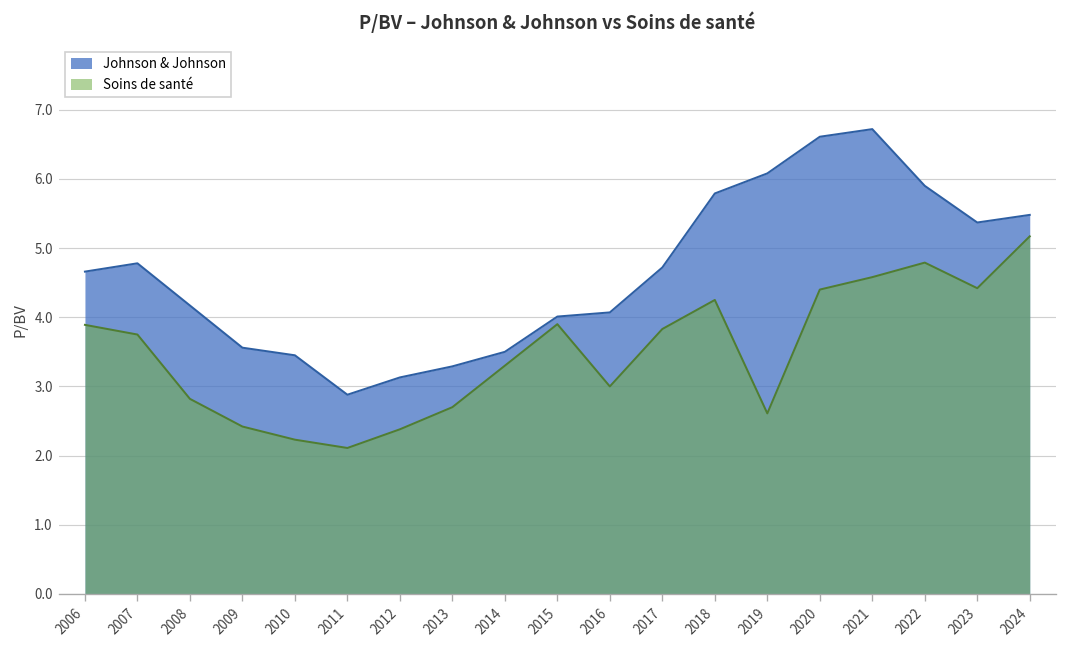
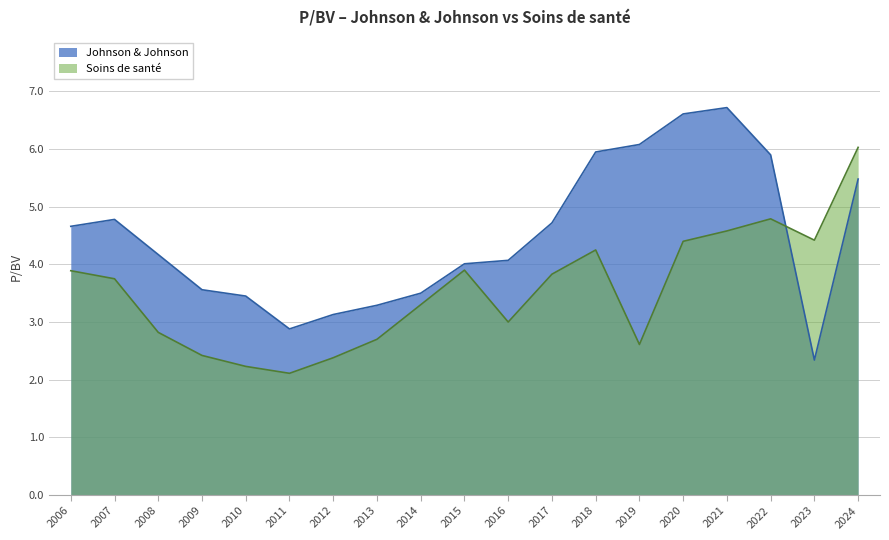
  {
    "Johnson & Johnson": {
      "2006": 4.7,
      "2007": 4.8,
      "2008": 4.2,
      "2009": 3.6,
      "2010": 3.5,
      "2011": 2.9,
      "2012": 3.1,
      "2013": 3.3,
      "2014": 3.5,
      "2015": 4.0,
      "2016": 4.1,
      "2017": 4.7,
-     "2018": 5.8,
+     "2018": 6.0,
      "2019": 6.1,
      "2020": 6.6,
      "2021": 6.7,
      "2022": 5.9,
-     "2023": 5.4,
+     "2023": 2.3,
      "2024": 5.5
    },
    "Soins de santé": {
      "2006": 3.9,
      "2007": 3.8,
      "2008": 2.8,
      "2009": 2.4,
      "2010": 2.2,
      "2011": 2.1,
      "2012": 2.4,
      "2013": 2.7,
      "2014": 3.3,
      "2015": 3.9,
      "2016": 3.0,
      "2017": 3.8,
      "2018": 4.3,
      "2019": 2.6,
      "2020": 4.4,
      "2021": 4.6,
      "2022": 4.8,
      "2023": 4.4,
-     "2024": 5.2
+     "2024": 6.0
    }
  }
